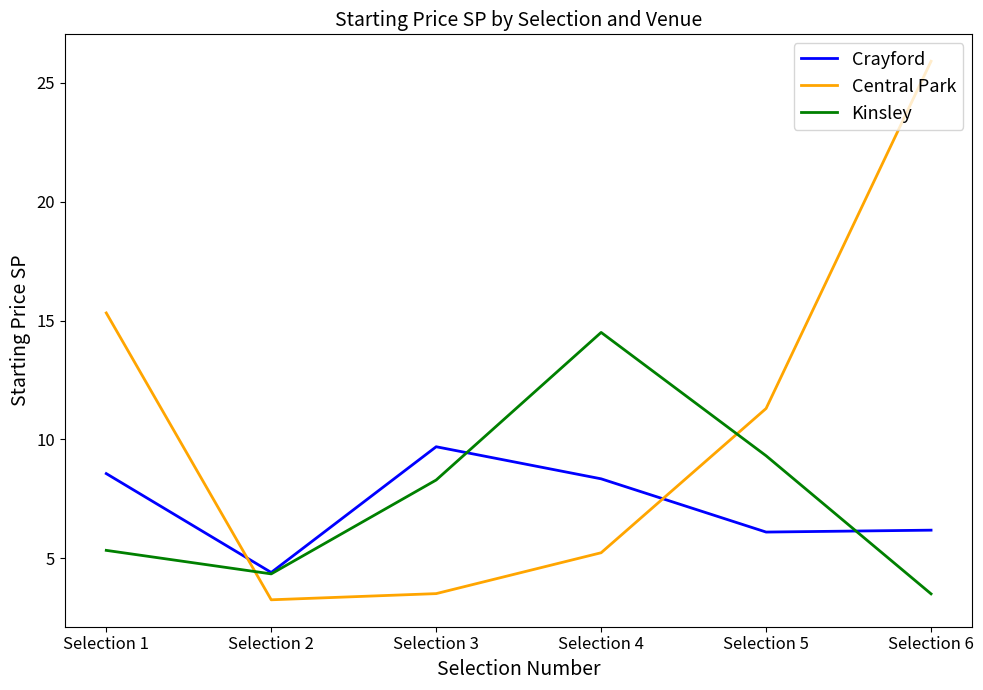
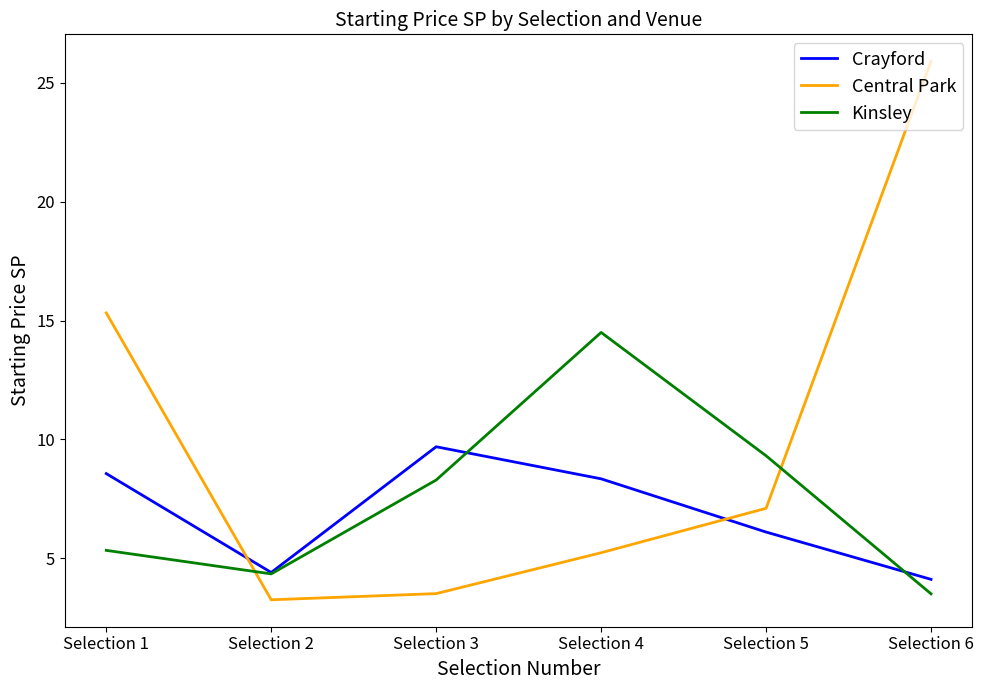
  {
    "Crayford": {
      "Selection 1": 8.6,
      "Selection 3": 9.7,
      "Selection 4": 8.3,
      "Selection 5": 6.1,
-     "Selection 6": 6.2
+     "Selection 6": 4.1
    },
    "Central Park": {
      "Selection 1": 15.3,
      "Selection 2": 3.3,
      "Selection 3": 3.5,
      "Selection 4": 5.2,
-     "Selection 5": 11.3
+     "Selection 5": 7.1
    },
    "Kinsley": {
      "Selection 1": 5.3,
      "Selection 3": 8.3,
      "Selection 4": 14.5,
      "Selection 5": 9.3,
      "Selection 6": 3.5
    }
  }
